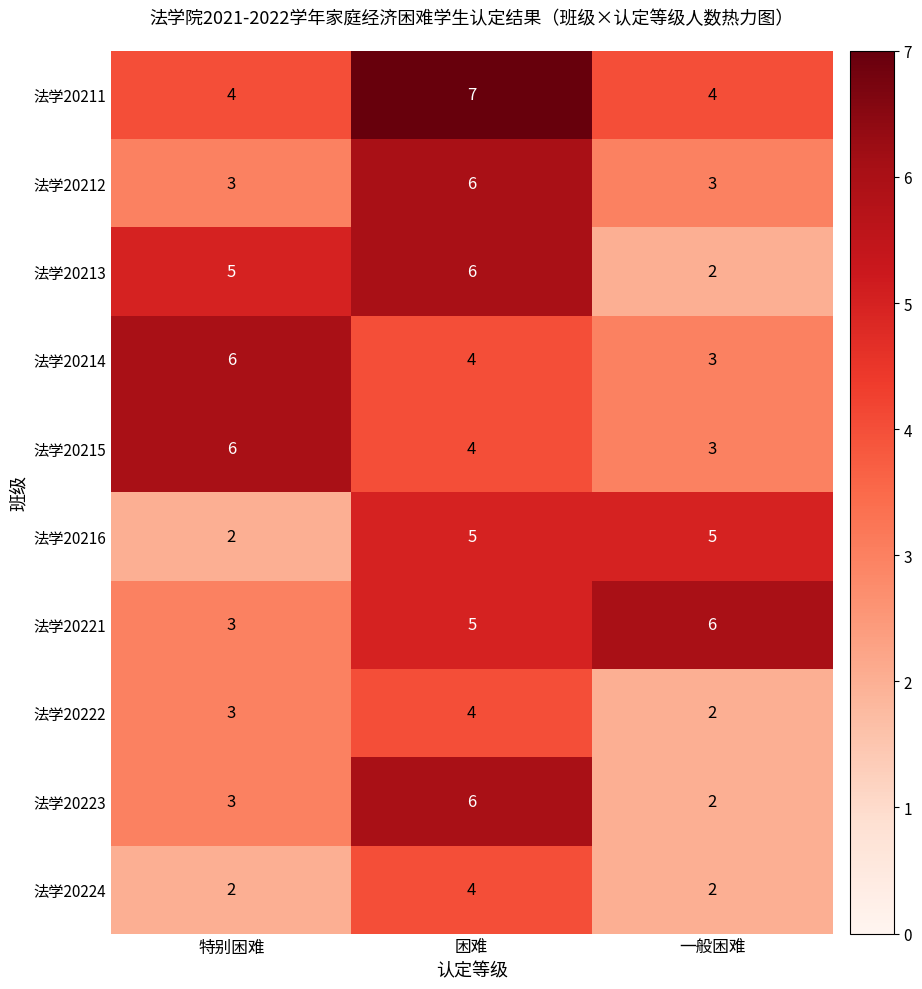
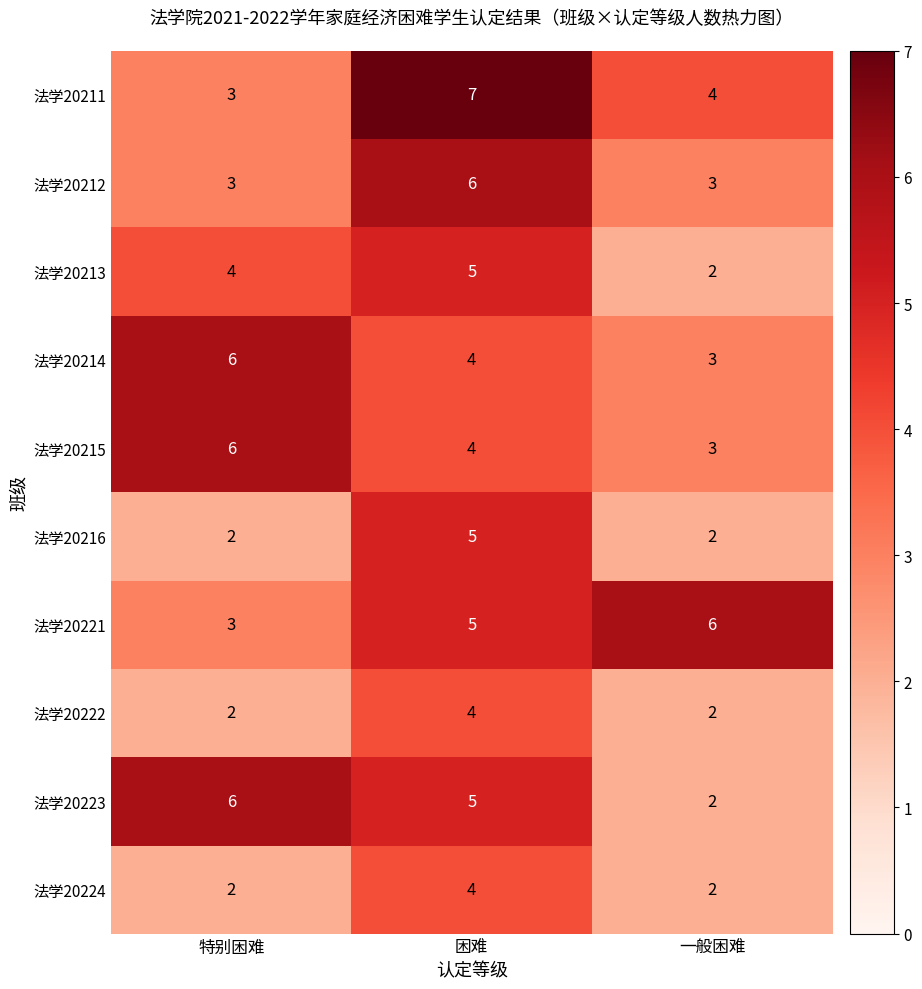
  {
    "法学20211": {
-     "特别困难": 4,
+     "特别困难": 3,
      "困难": 7,
      "一般困难": 4
    },
    "法学20212": {
      "特别困难": 3,
      "困难": 6,
      "一般困难": 3
    },
    "法学20213": {
-     "特别困难": 5,
-     "困难": 6,
+     "特别困难": 4,
+     "困难": 5,
      "一般困难": 2
    },
    "法学20214": {
      "特别困难": 6,
      "困难": 4,
      "一般困难": 3
    },
    "法学20215": {
      "特别困难": 6,
      "困难": 4,
      "一般困难": 3
    },
    "法学20216": {
      "特别困难": 2,
      "困难": 5,
-     "一般困难": 5
+     "一般困难": 2
    },
    "法学20221": {
      "特别困难": 3,
      "困难": 5,
      "一般困难": 6
    },
    "法学20222": {
-     "特别困难": 3,
+     "特别困难": 2,
      "困难": 4,
      "一般困难": 2
    },
    "法学20223": {
-     "特别困难": 3,
-     "困难": 6,
+     "特别困难": 6,
+     "困难": 5,
      "一般困难": 2
    },
    "法学20224": {
      "特别困难": 2,
      "困难": 4,
      "一般困难": 2
    }
  }
